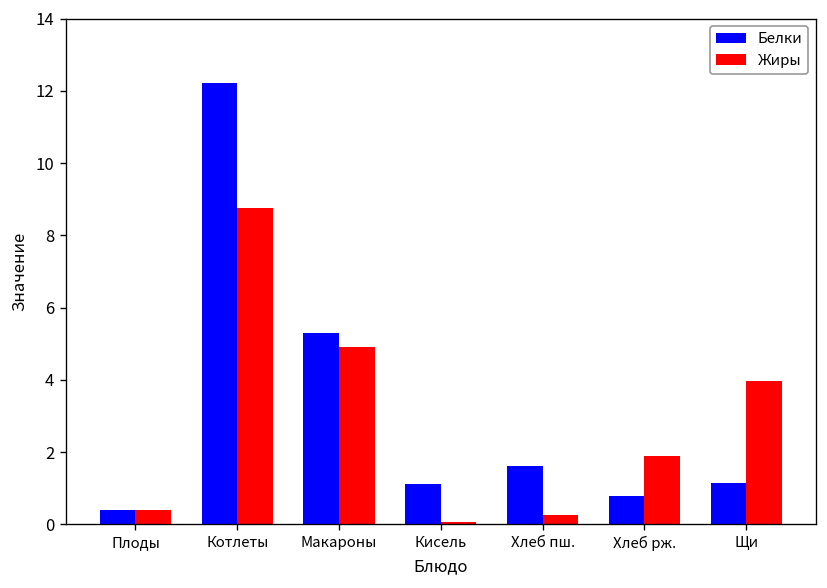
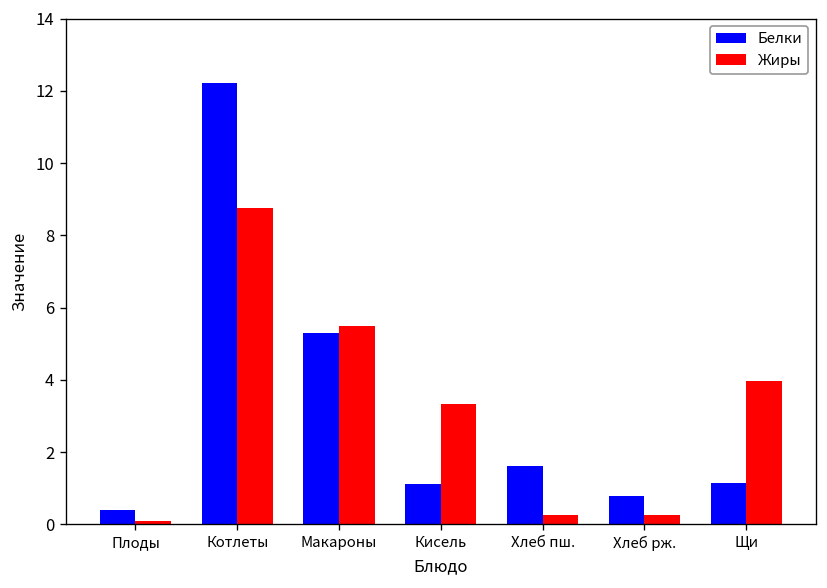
  {
    "Белки": {
      "Плоды": 0.4,
      "Котлеты": 12.2,
      "Макароны": 5.3,
      "Кисель": 1.1,
      "Хлеб пш.": 1.6,
      "Хлеб рж.": 0.8,
      "Щи": 1.2
    },
    "Жиры": {
-     "Плоды": 0.4,
+     "Плоды": 0.1,
      "Котлеты": 8.8,
-     "Макароны": 4.9,
-     "Кисель": 0.1,
+     "Макароны": 5.5,
+     "Кисель": 3.3,
      "Хлеб пш.": 0.3,
-     "Хлеб рж.": 1.9,
+     "Хлеб рж.": 0.3,
      "Щи": 4.0
    }
  }
